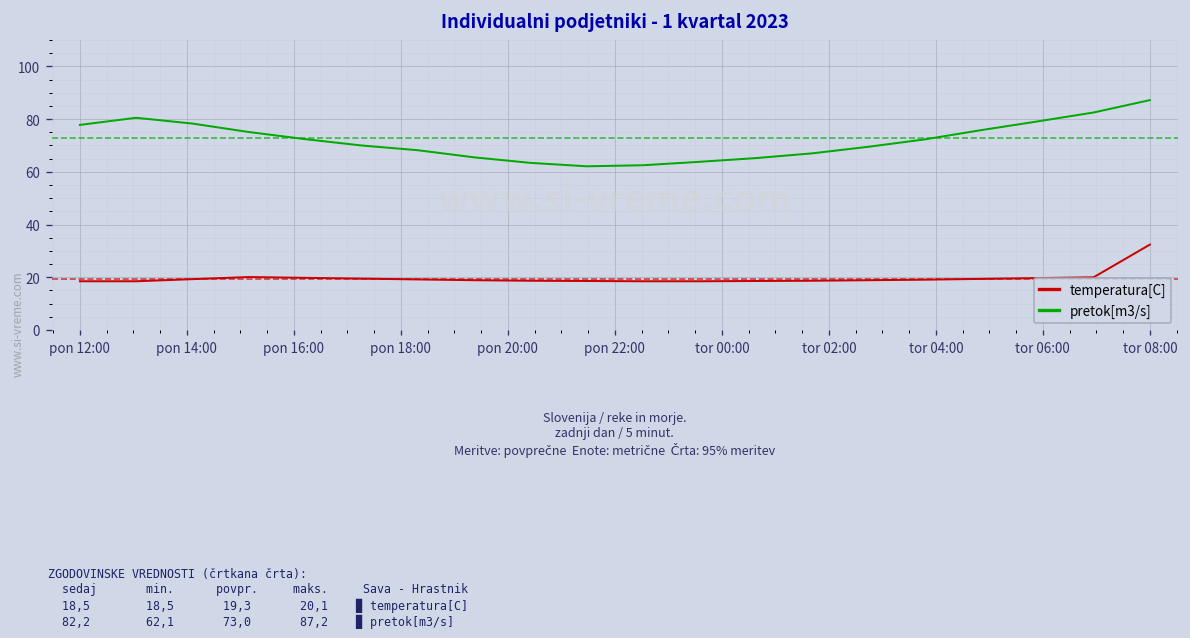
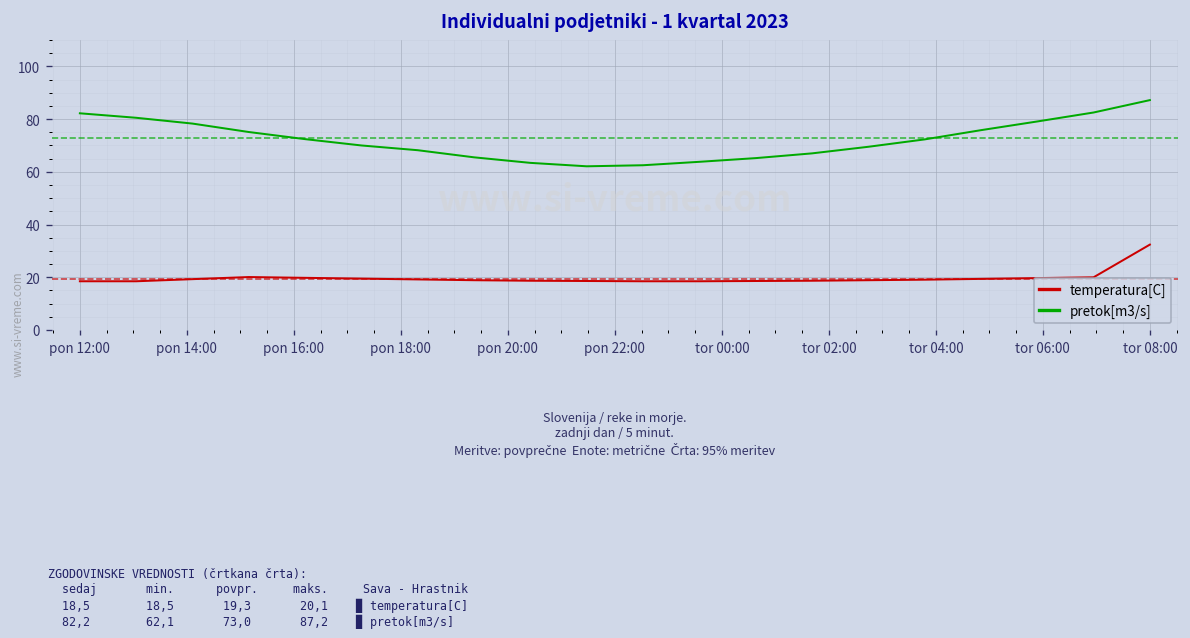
  {
    "temperatura[C]": {
      "pon 12:00": 19,
      "tor 08:00": 32
    },
    "pretok[m3/s]": {
-     "pon 12:00": 78,
+     "pon 12:00": 82,
      "tor 08:00": 87
    }
  }
